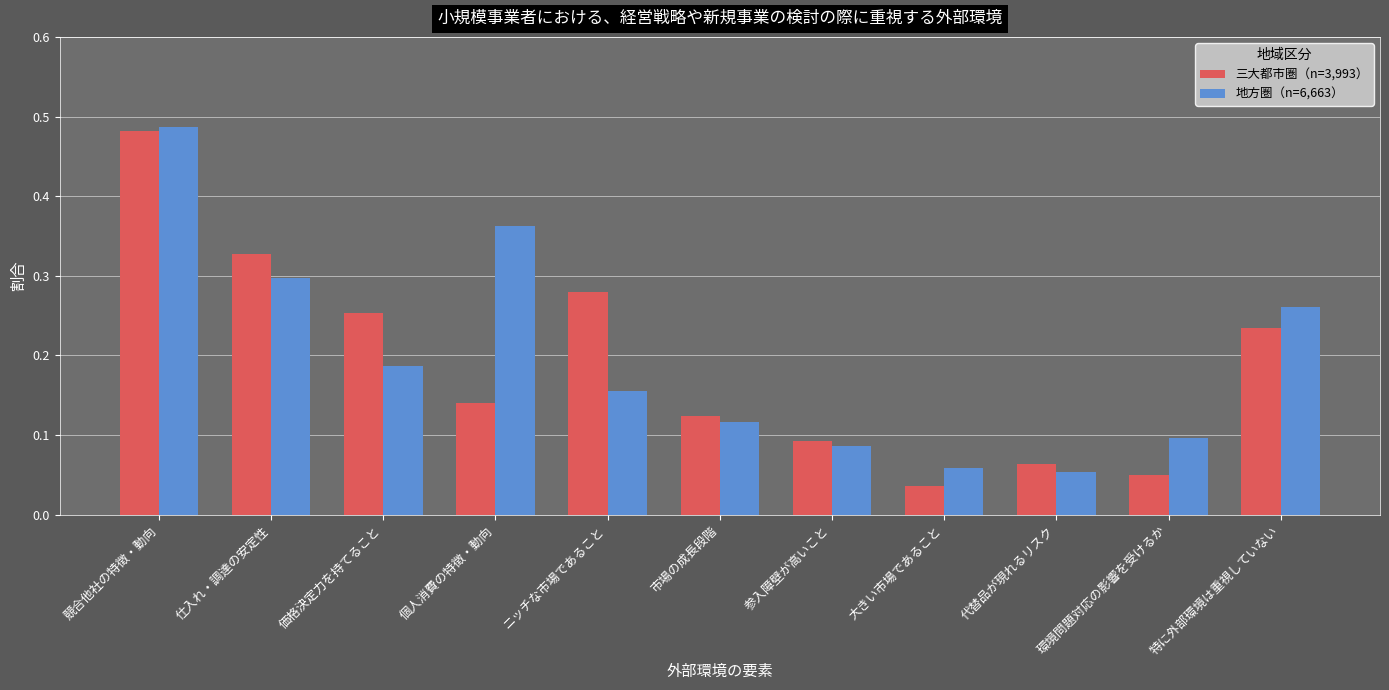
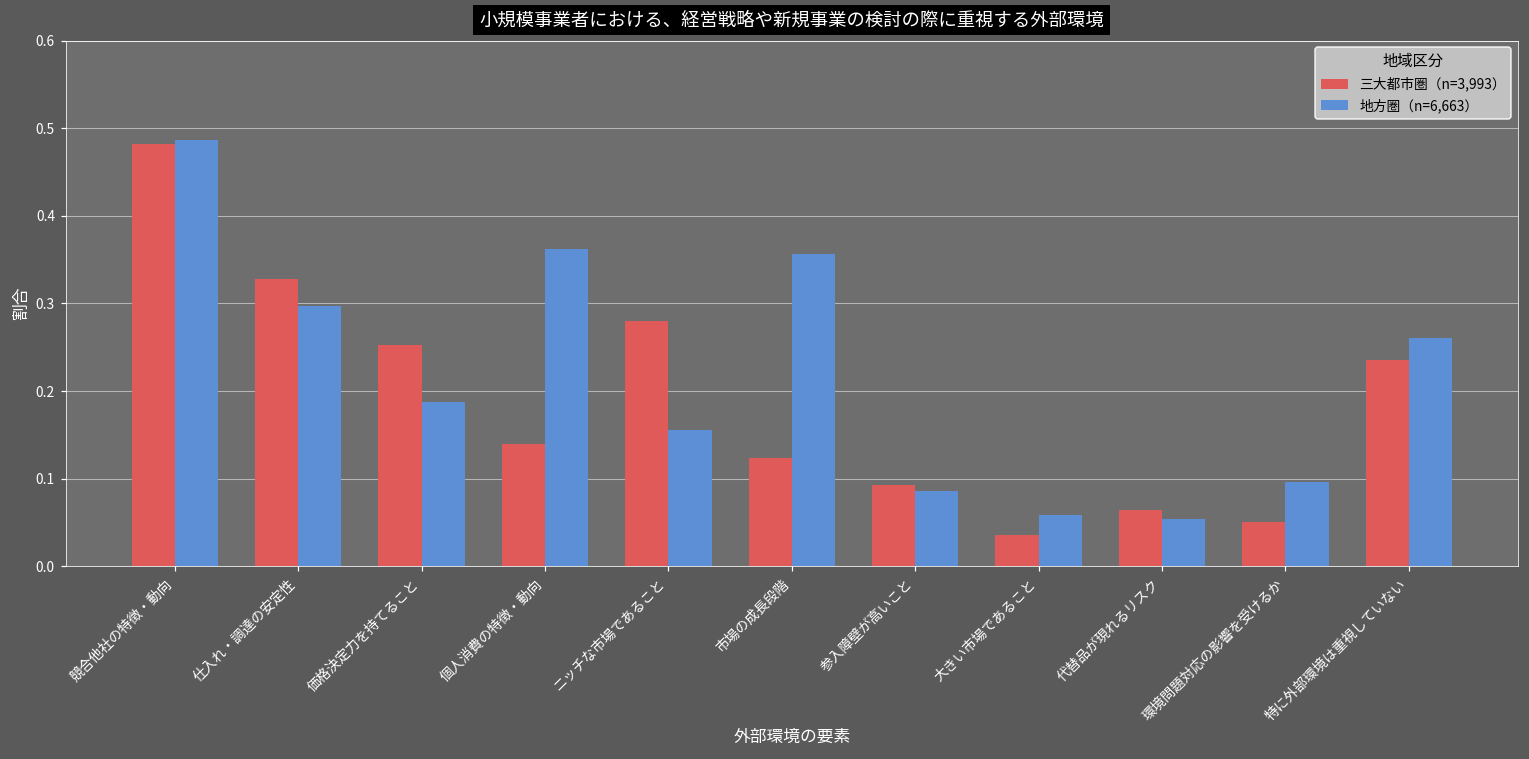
  {
    "三大都市圏（n=3,993）": {
      "競合他社の特徴・動向": 0.48,
      "仕入れ・調達の安定性": 0.33,
      "価格決定力を持てること": 0.25,
      "個人消費の特徴・動向": 0.14,
      "ニッチな市場であること": 0.28,
      "市場の成長段階": 0.12,
      "参入障壁が高いこと": 0.09,
      "大きい市場であること": 0.04,
      "代替品が現れるリスク": 0.06,
      "環境問題対応の影響を受けるか": 0.05,
      "特に外部環境は重視していない": 0.24
    },
    "地方圏（n=6,663）": {
      "競合他社の特徴・動向": 0.49,
      "仕入れ・調達の安定性": 0.30,
      "価格決定力を持てること": 0.19,
      "個人消費の特徴・動向": 0.36,
      "ニッチな市場であること": 0.16,
-     "市場の成長段階": 0.12,
+     "市場の成長段階": 0.36,
      "参入障壁が高いこと": 0.09,
      "大きい市場であること": 0.06,
      "代替品が現れるリスク": 0.05,
      "環境問題対応の影響を受けるか": 0.10,
      "特に外部環境は重視していない": 0.26
    }
  }
